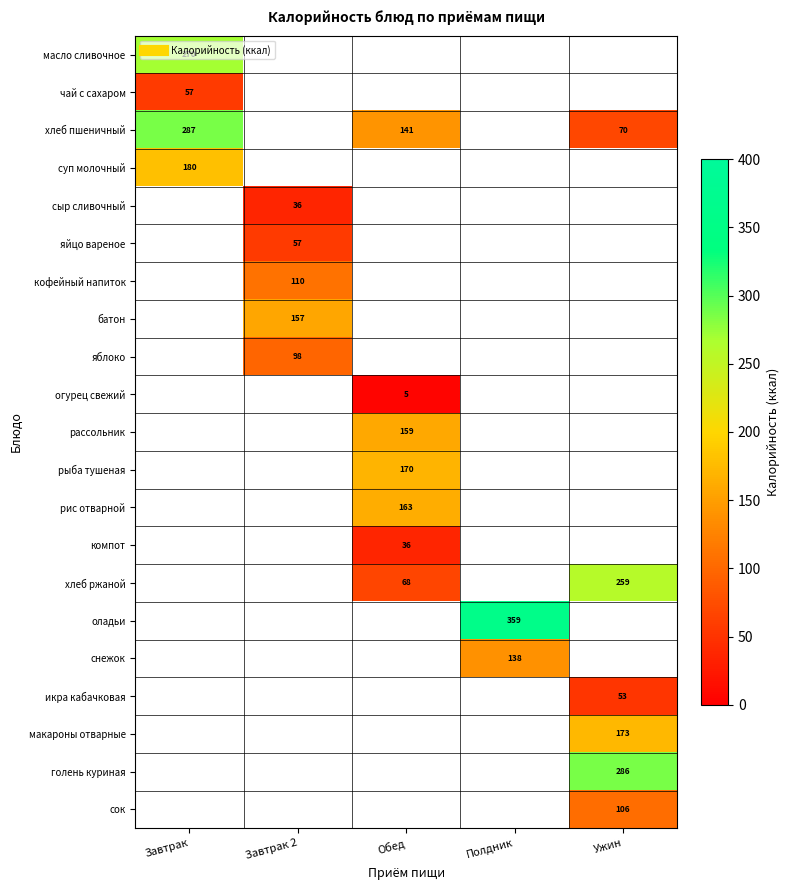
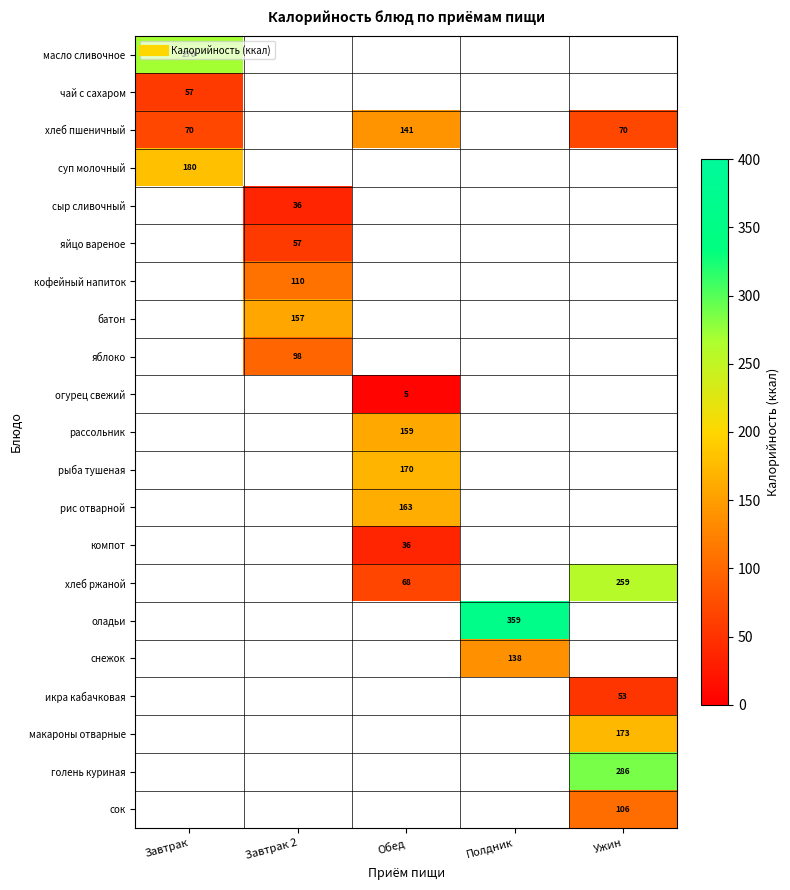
  {
    "чай с сахаром": {
      "Завтрак": 57
    },
    "хлеб пшеничный": {
-     "Завтрак": 287,
+     "Завтрак": 70,
      "Обед": 141,
      "Ужин": 70
    },
    "суп молочный": {
      "Завтрак": 180
    },
    "сыр сливочный": {
      "Завтрак 2": 36
    },
    "яйцо вареное": {
      "Завтрак 2": 57
    },
    "кофейный напиток": {
      "Завтрак 2": 110
    },
    "батон": {
      "Завтрак 2": 157
    },
    "яблоко": {
      "Завтрак 2": 98
    },
    "огурец свежий": {
      "Обед": 5
    },
    "рассольник": {
      "Обед": 159
    },
    "рыба тушеная": {
      "Обед": 170
    },
    "рис отварной": {
      "Обед": 163
    },
    "компот": {
      "Обед": 36
    },
    "хлеб ржаной": {
      "Обед": 68,
      "Ужин": 259
    },
    "оладьи": {
      "Полдник": 359
    },
    "снежок": {
      "Полдник": 138
    },
    "икра кабачковая": {
      "Ужин": 53
    },
    "макароны отварные": {
      "Ужин": 173
    },
    "голень куриная": {
      "Ужин": 286
    },
    "сок": {
      "Ужин": 106
    }
  }
